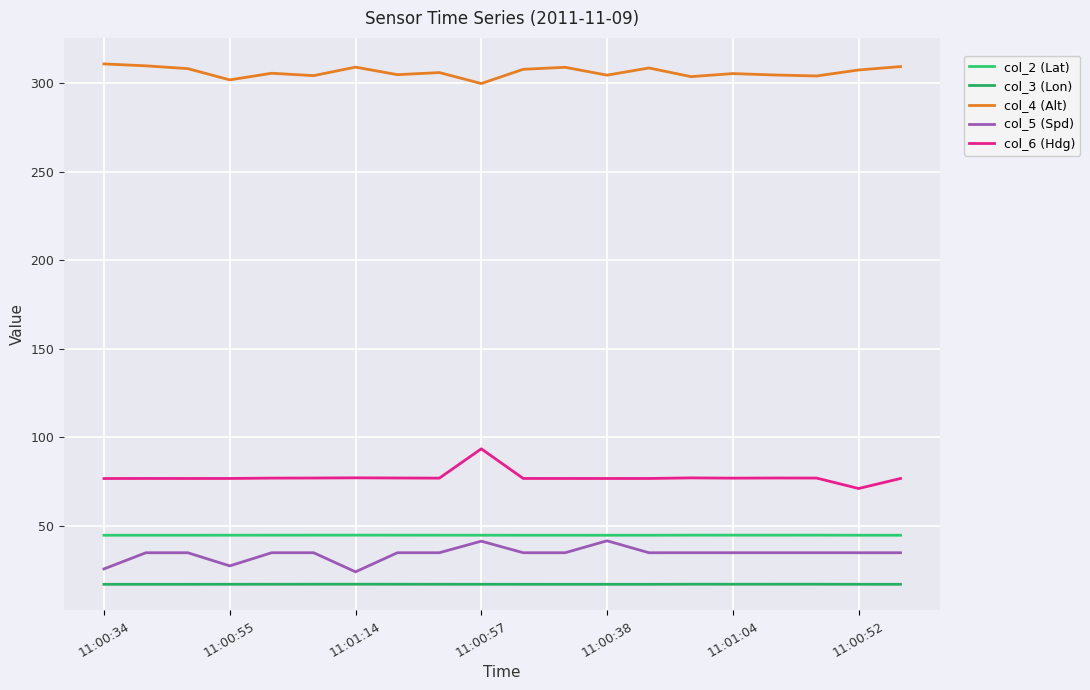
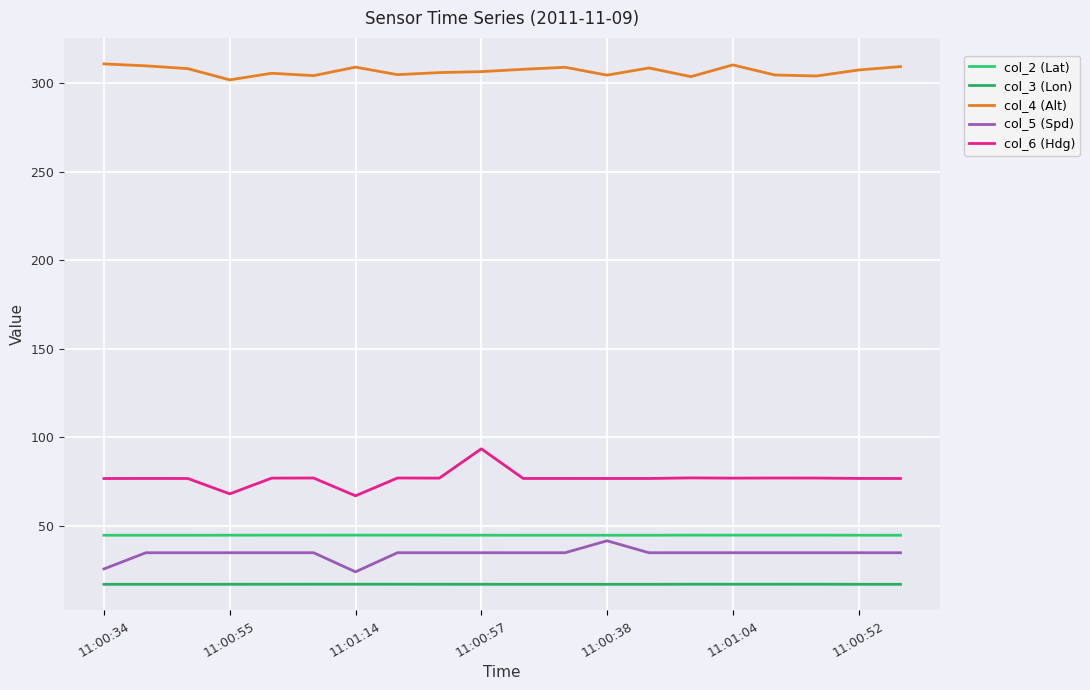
  {
    "col_4 (Alt)": {
      "11:00:34": 311,
      "11:00:55": 302,
      "11:01:14": 309,
-     "11:00:57": 300,
+     "11:00:57": 307,
      "11:00:38": 305,
-     "11:01:04": 306,
+     "11:01:04": 310,
      "11:00:52": 308
    },
    "col_5 (Spd)": {
      "11:00:34": 26,
-     "11:00:55": 27,
+     "11:00:55": 35,
      "11:01:14": 24,
-     "11:00:57": 41,
+     "11:00:57": 35,
      "11:00:38": 41,
      "11:01:04": 35,
      "11:00:52": 35
    },
    "col_6 (Hdg)": {
      "11:00:34": 77,
-     "11:00:55": 77,
-     "11:01:14": 77,
+     "11:00:55": 68,
+     "11:01:14": 67,
      "11:00:57": 93,
      "11:00:38": 77,
      "11:01:04": 77,
-     "11:00:52": 71
+     "11:00:52": 77
    }
  }
